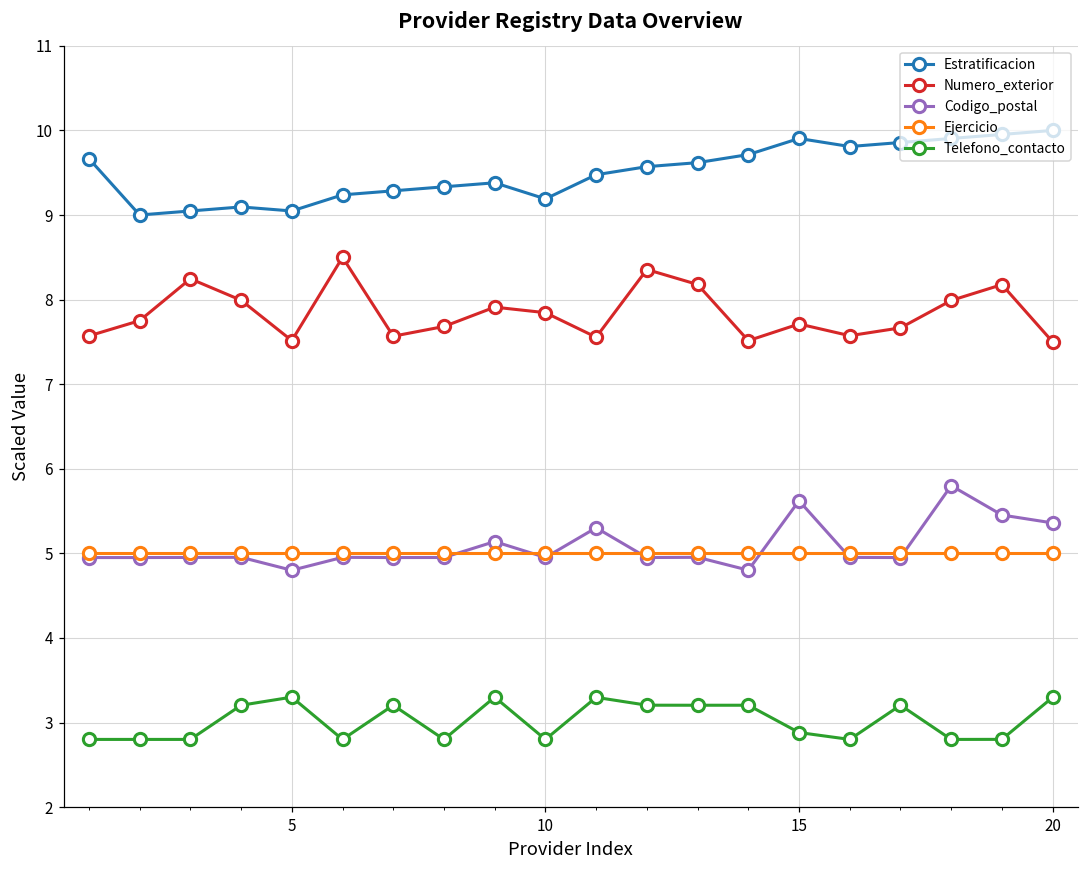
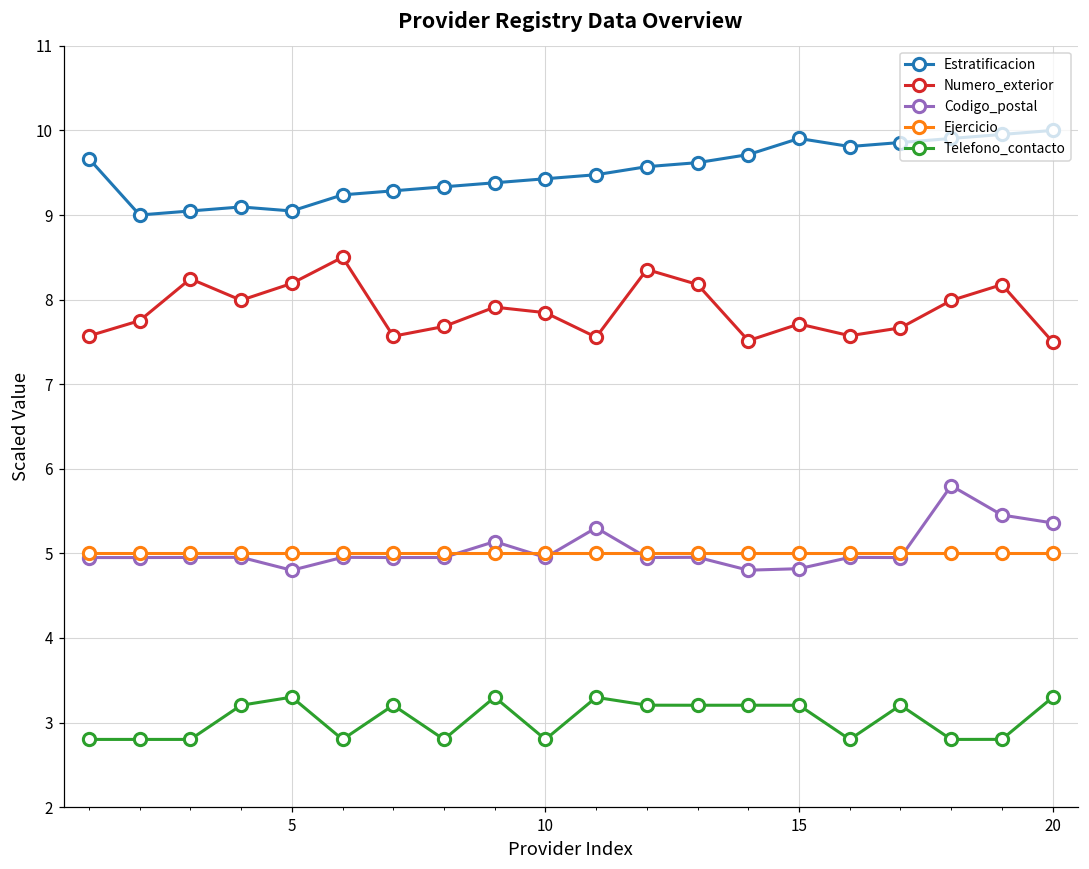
  {
    "Estratificacion": {
      "5": 9.0,
-     "10": 9.2,
+     "10": 9.4,
      "15": 9.9
    },
    "Numero_exterior": {
-     "5": 7.5,
+     "5": 8.2,
      "10": 7.8,
      "15": 7.7,
      "20": 7.5
    },
    "Codigo_postal": {
      "5": 4.8,
      "10": 5.0,
-     "15": 5.6,
+     "15": 4.8,
      "20": 5.4
    },
    "Ejercicio": {
      "5": 5.0,
      "10": 5.0,
      "15": 5.0,
      "20": 5.0
    },
    "Telefono_contacto": {
      "5": 3.3,
      "10": 2.8,
-     "15": 2.9,
+     "15": 3.2,
      "20": 3.3
    }
  }
